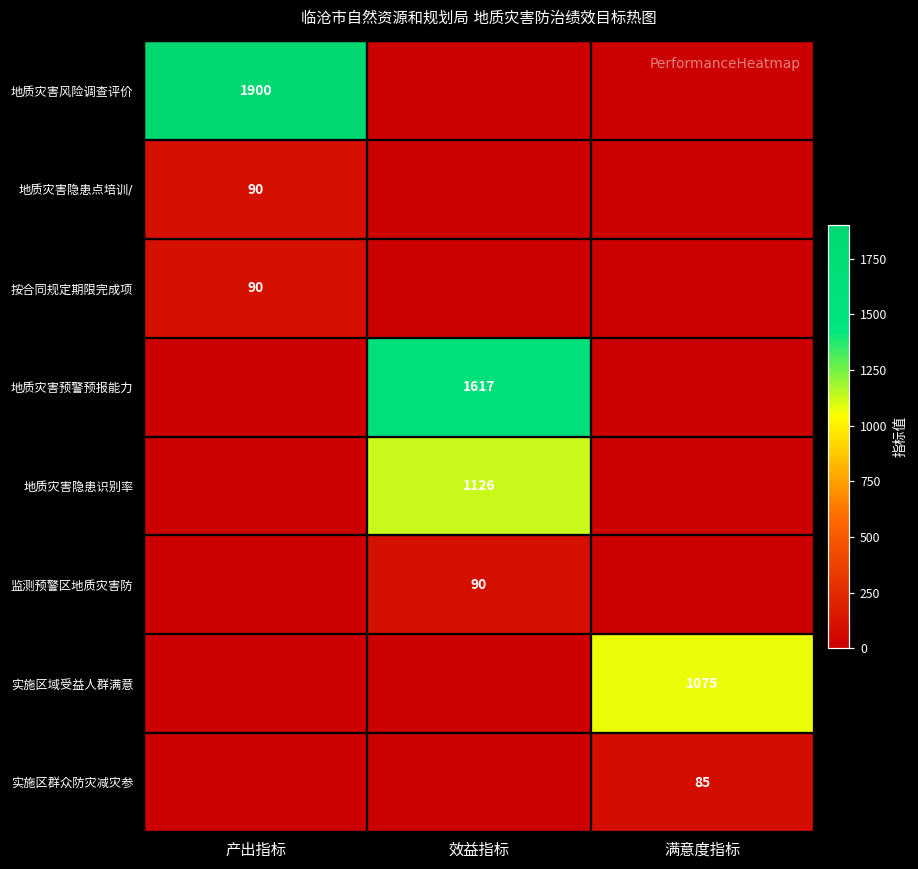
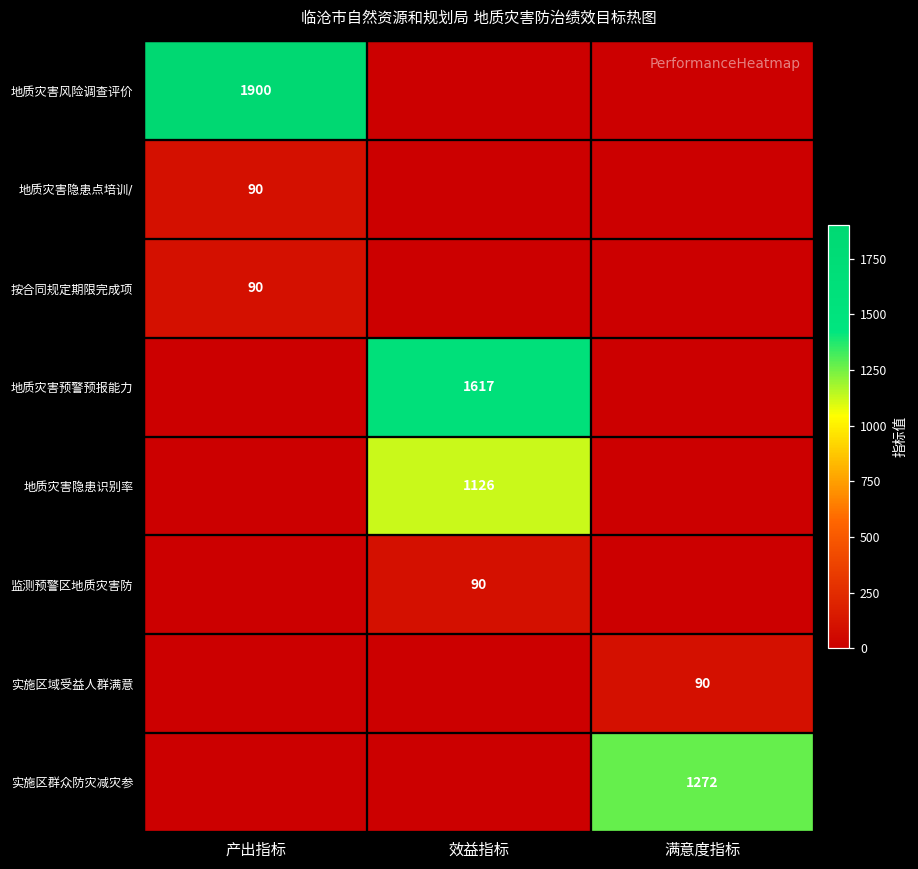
  {
    "地质灾害风险调查评价": {
      "产出指标": 1900
    },
    "地质灾害隐患点培训/": {
      "产出指标": 90
    },
    "按合同规定期限完成项": {
      "产出指标": 90
    },
    "地质灾害预警预报能力": {
      "效益指标": 1617
    },
    "地质灾害隐患识别率": {
      "效益指标": 1126
    },
    "监测预警区地质灾害防": {
      "效益指标": 90
    },
    "实施区域受益人群满意": {
-     "满意度指标": 1075
+     "满意度指标": 90
    },
    "实施区群众防灾减灾参": {
-     "满意度指标": 85
+     "满意度指标": 1272
    }
  }
